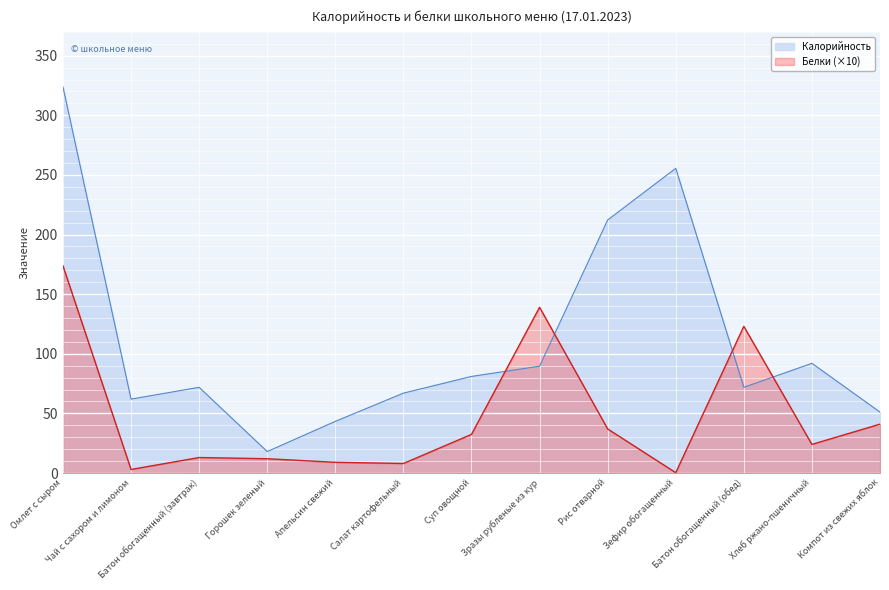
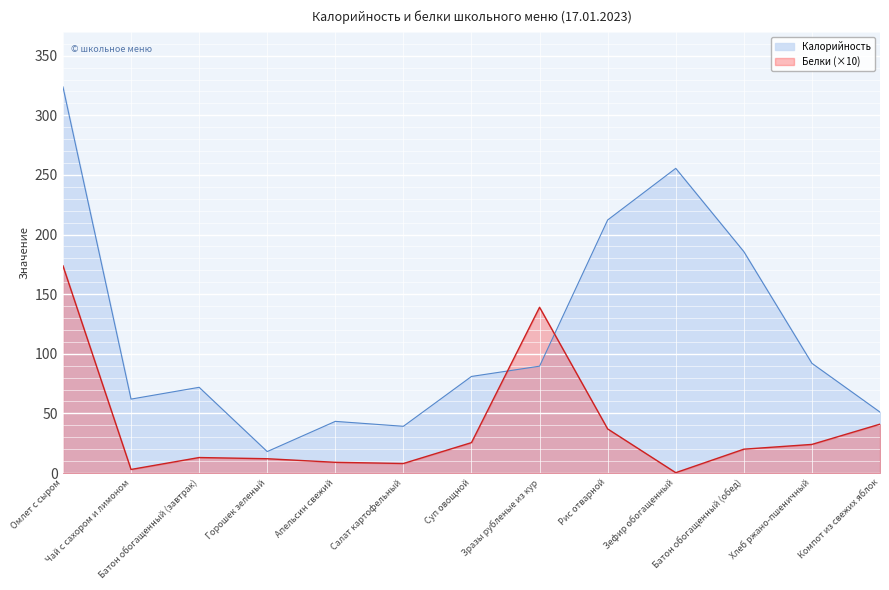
  {
    "Калорийность": {
      "Омлет с сыром": 324,
      "Чай с сахором и лимоном": 62,
      "Батон обогащенный (завтрак)": 72,
      "Горошек зеленый": 18,
      "Апельсин свежий": 43,
-     "Салат картофельный": 67,
+     "Салат картофельный": 39,
      "Суп овощной": 81,
      "Зразы рубленые из кур": 90,
      "Рис отварной": 212,
      "Зефир обогащенный": 256,
-     "Батон обогащенный (обед)": 72,
+     "Батон обогащенный (обед)": 186,
      "Хлеб ржано-пшеничный": 92,
      "Компот из свежих яблок": 51
    },
    "Белки (×10)": {
      "Омлет с сыром": 174,
      "Чай с сахором и лимоном": 3,
      "Батон обогащенный (завтрак)": 13,
      "Горошек зеленый": 12,
      "Апельсин свежий": 9,
      "Салат картофельный": 8,
-     "Суп овощной": 32,
+     "Суп овощной": 26,
      "Зразы рубленые из кур": 139,
      "Рис отварной": 37,
      "Зефир обогащенный": 0,
-     "Батон обогащенный (обед)": 123,
+     "Батон обогащенный (обед)": 20,
      "Хлеб ржано-пшеничный": 24,
      "Компот из свежих яблок": 41
    }
  }
